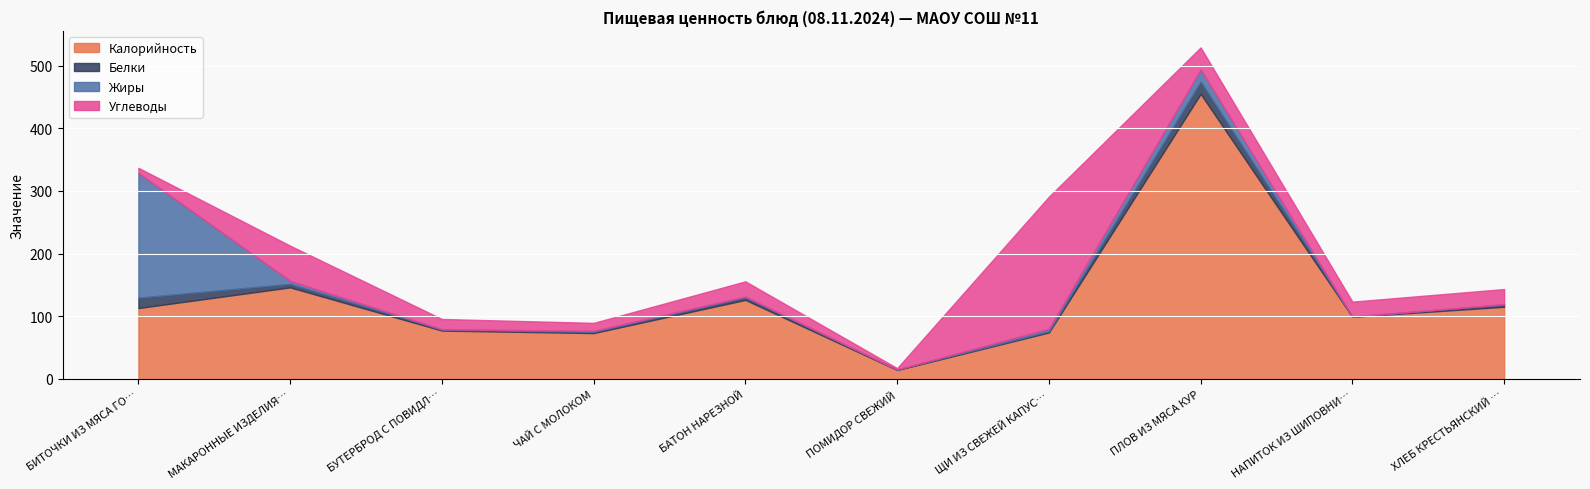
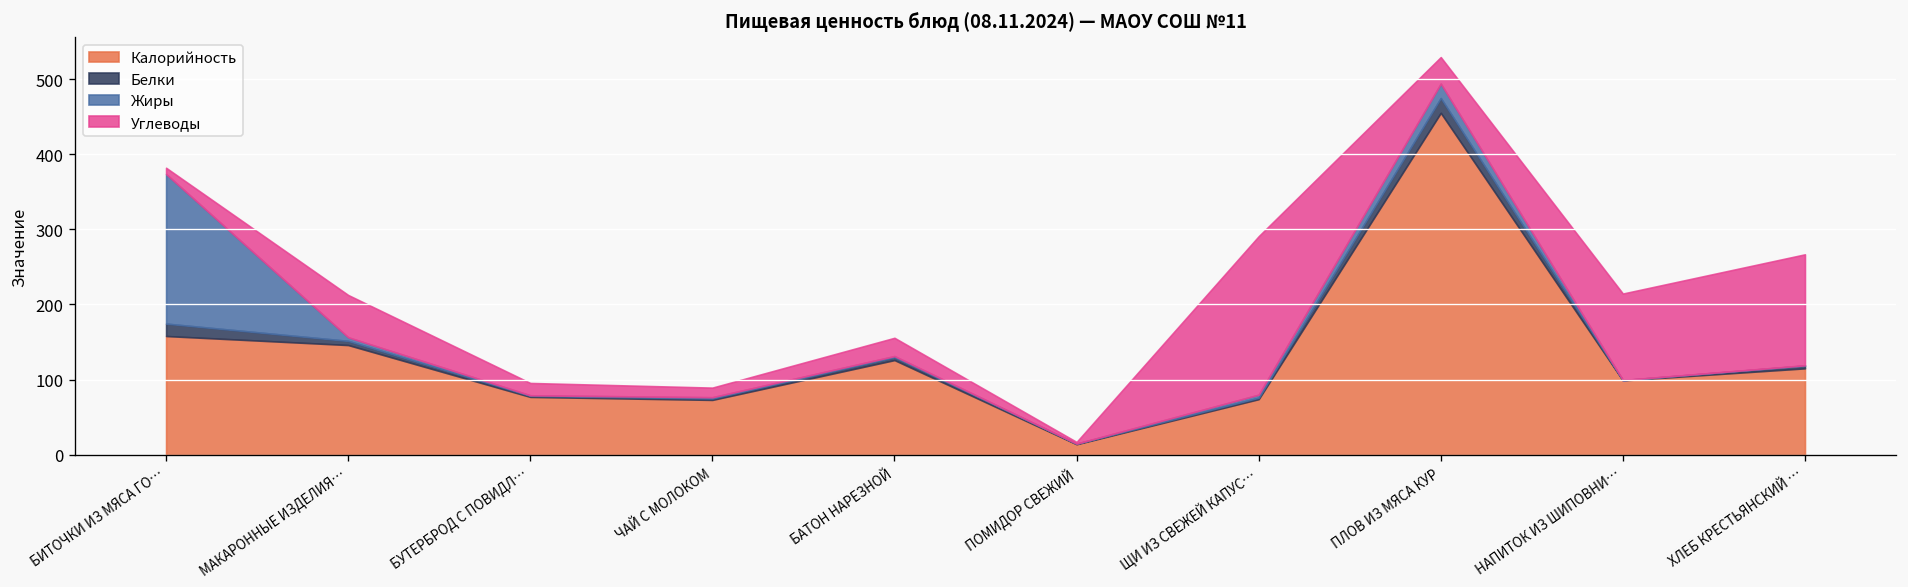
  {
    "Калорийность": {
-     "БИТОЧКИ ИЗ МЯСА ГО…": 110,
+     "БИТОЧКИ ИЗ МЯСА ГО…": 160,
      "МАКАРОННЫЕ ИЗДЕЛИЯ…": 150,
      "ПЛОВ ИЗ МЯСА КУР": 460
    },
    "Белки": {
      "БИТОЧКИ ИЗ МЯСА ГО…": 20,
      "МАКАРОННЫЕ ИЗДЕЛИЯ…": 10,
      "ПЛОВ ИЗ МЯСА КУР": 20
    },
    "Жиры": {
      "БИТОЧКИ ИЗ МЯСА ГО…": 200,
      "МАКАРОННЫЕ ИЗДЕЛИЯ…": 0,
      "ЩИ ИЗ СВЕЖЕЙ КАПУС…": 0,
      "ПЛОВ ИЗ МЯСА КУР": 20
    },
    "Углеводы": {
      "БИТОЧКИ ИЗ МЯСА ГО…": 10,
      "МАКАРОННЫЕ ИЗДЕЛИЯ…": 60,
      "БУТЕРБРОД С ПОВИДЛ…": 20,
      "ЧАЙ С МОЛОКОМ": 10,
      "БАТОН НАРЕЗНОЙ": 20,
      "ЩИ ИЗ СВЕЖЕЙ КАПУС…": 210,
      "ПЛОВ ИЗ МЯСА КУР": 40,
-     "НАПИТОК ИЗ ШИПОВНИ…": 20,
-     "ХЛЕБ КРЕСТЬЯНСКИЙ …": 20
+     "НАПИТОК ИЗ ШИПОВНИ…": 120,
+     "ХЛЕБ КРЕСТЬЯНСКИЙ …": 150
    }
  }
